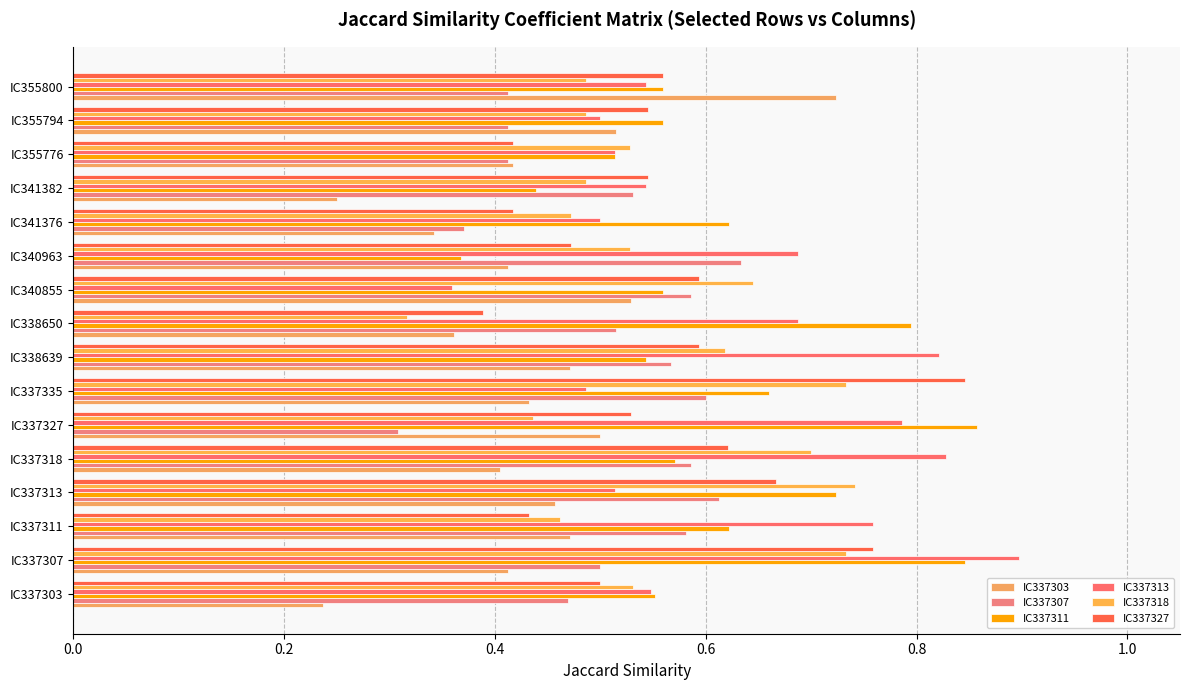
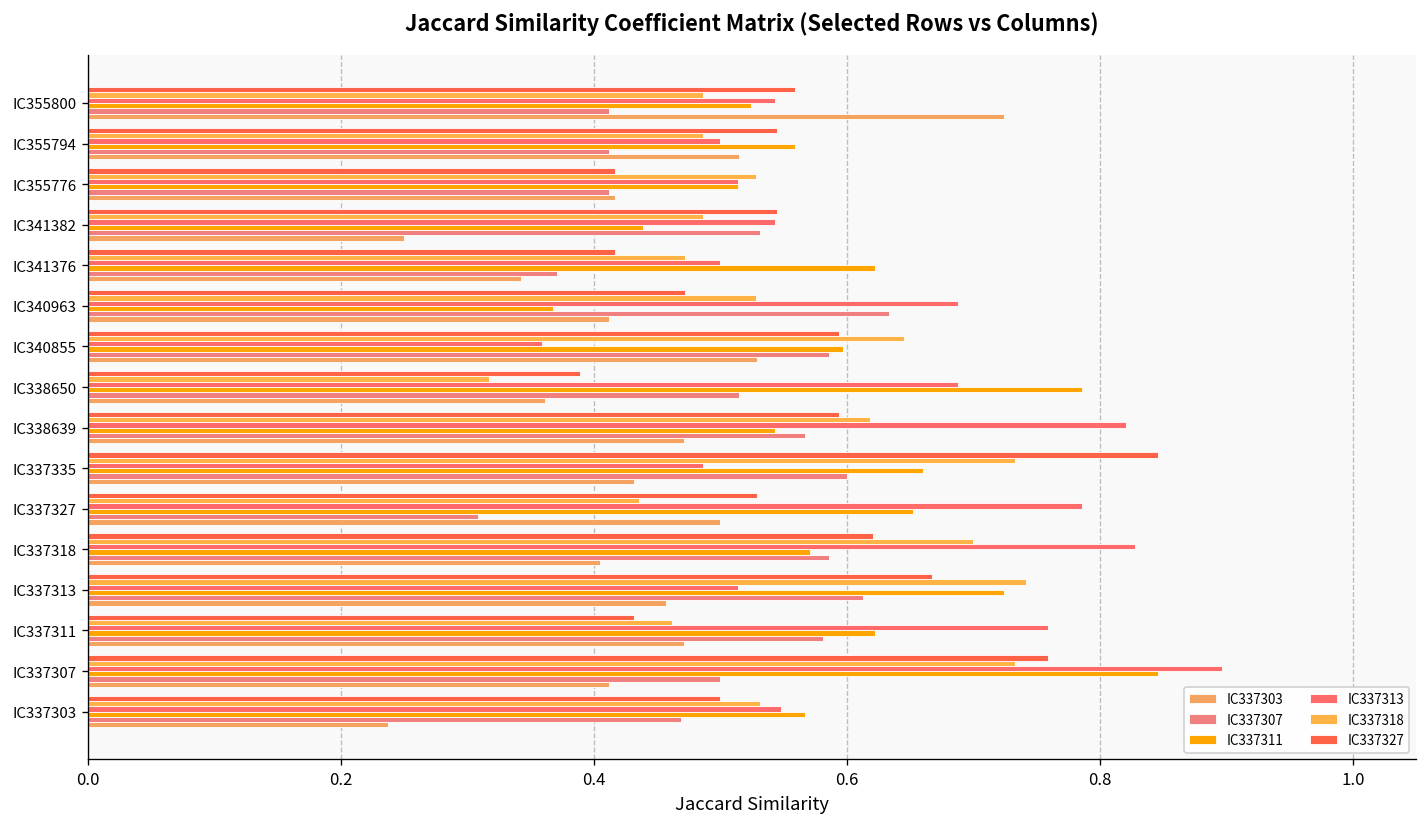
  {
    "IC337311": {
-     "IC355800": 0.559,
+     "IC355800": 0.524,
      "IC355794": 0.559,
      "IC355776": 0.514,
      "IC341382": 0.439,
      "IC341376": 0.622,
      "IC340963": 0.368,
-     "IC340855": 0.559,
-     "IC338650": 0.795,
+     "IC340855": 0.597,
+     "IC338650": 0.786,
      "IC338639": 0.543,
      "IC337335": 0.660,
-     "IC337327": 0.857,
+     "IC337327": 0.652,
      "IC337318": 0.571,
      "IC337313": 0.724,
      "IC337311": 0.622,
      "IC337307": 0.846,
-     "IC337303": 0.552
+     "IC337303": 0.567
    }
  }
